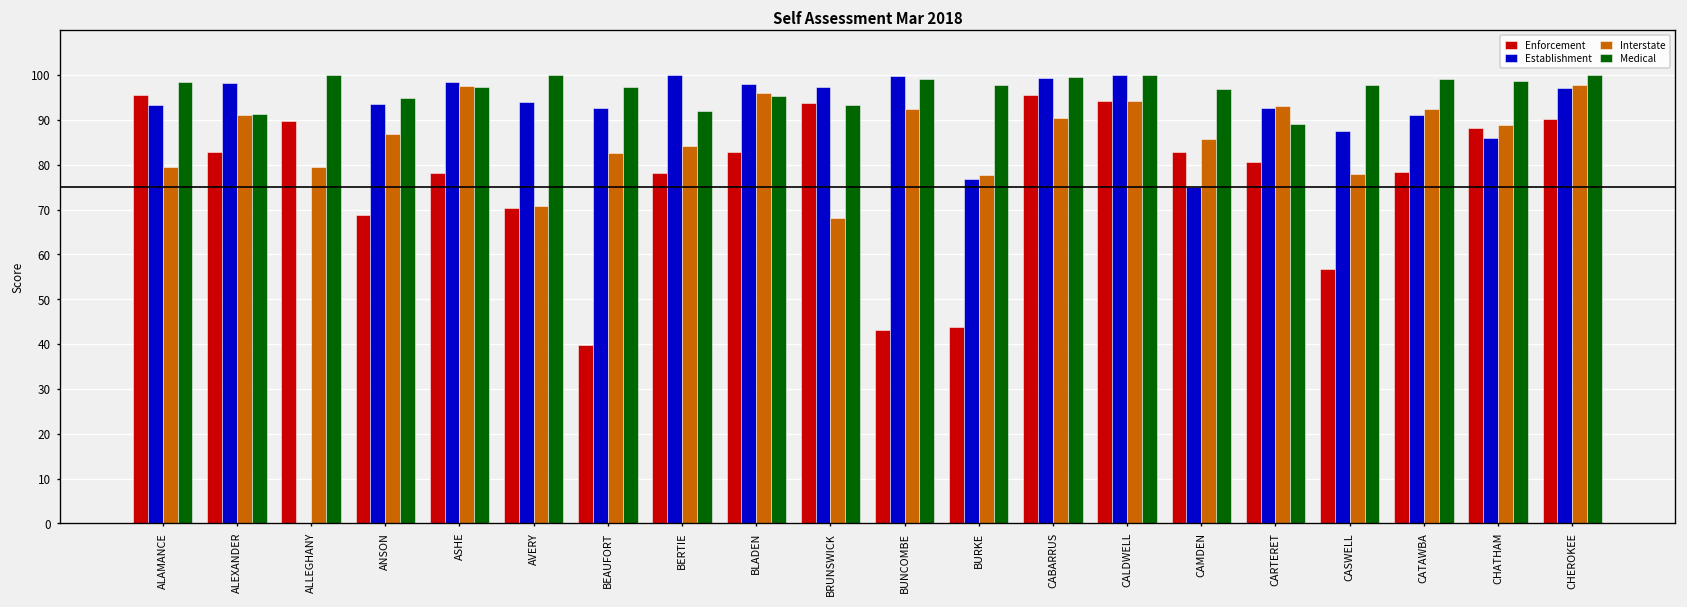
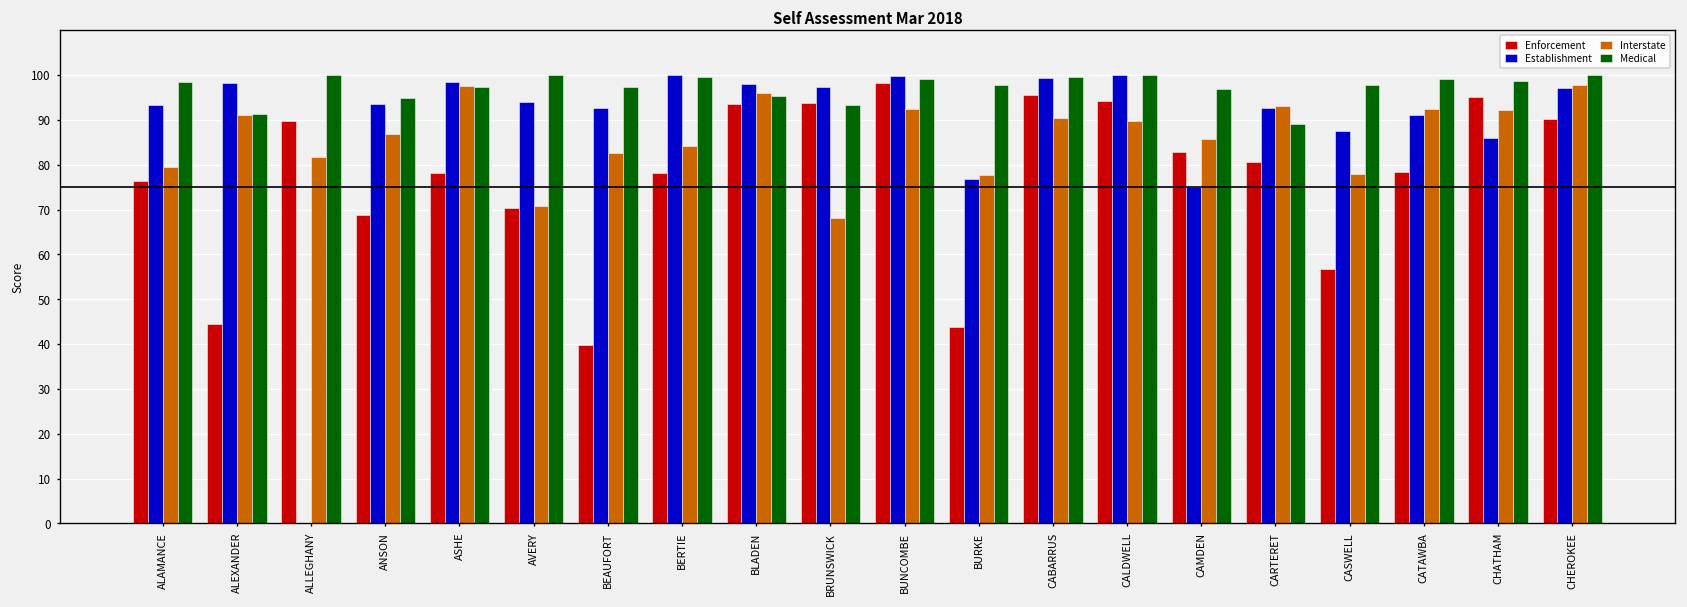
  {
    "Enforcement": {
-     "ALAMANCE": 96,
-     "ALEXANDER": 83,
+     "ALAMANCE": 76,
+     "ALEXANDER": 44,
      "ALLEGHANY": 90,
      "ANSON": 69,
      "ASHE": 78,
      "AVERY": 70,
      "BEAUFORT": 40,
      "BERTIE": 78,
-     "BLADEN": 83,
+     "BLADEN": 94,
      "BRUNSWICK": 94,
-     "BUNCOMBE": 43,
+     "BUNCOMBE": 98,
      "BURKE": 44,
      "CABARRUS": 96,
      "CALDWELL": 94,
      "CAMDEN": 83,
      "CARTERET": 81,
      "CASWELL": 57,
      "CATAWBA": 78,
-     "CHATHAM": 88,
+     "CHATHAM": 95,
      "CHEROKEE": 90
    },
    "Interstate": {
      "ALAMANCE": 80,
      "ALEXANDER": 91,
-     "ALLEGHANY": 80,
+     "ALLEGHANY": 82,
      "ANSON": 87,
      "ASHE": 98,
      "AVERY": 71,
      "BEAUFORT": 83,
      "BERTIE": 84,
      "BLADEN": 96,
      "BRUNSWICK": 68,
      "BUNCOMBE": 93,
      "BURKE": 78,
      "CABARRUS": 90,
-     "CALDWELL": 94,
+     "CALDWELL": 90,
      "CAMDEN": 86,
      "CARTERET": 93,
      "CASWELL": 78,
      "CATAWBA": 92,
-     "CHATHAM": 89,
+     "CHATHAM": 92,
      "CHEROKEE": 98
    },
    "Medical": {
      "ALAMANCE": 99,
      "ALEXANDER": 91,
      "ALLEGHANY": 100,
      "ANSON": 95,
      "ASHE": 97,
      "AVERY": 100,
      "BEAUFORT": 97,
-     "BERTIE": 92,
+     "BERTIE": 100,
      "BLADEN": 95,
      "BRUNSWICK": 93,
      "BUNCOMBE": 99,
      "BURKE": 98,
      "CABARRUS": 100,
      "CALDWELL": 100,
      "CAMDEN": 97,
      "CARTERET": 89,
      "CASWELL": 98,
      "CATAWBA": 99,
      "CHATHAM": 99,
      "CHEROKEE": 100
    }
  }
